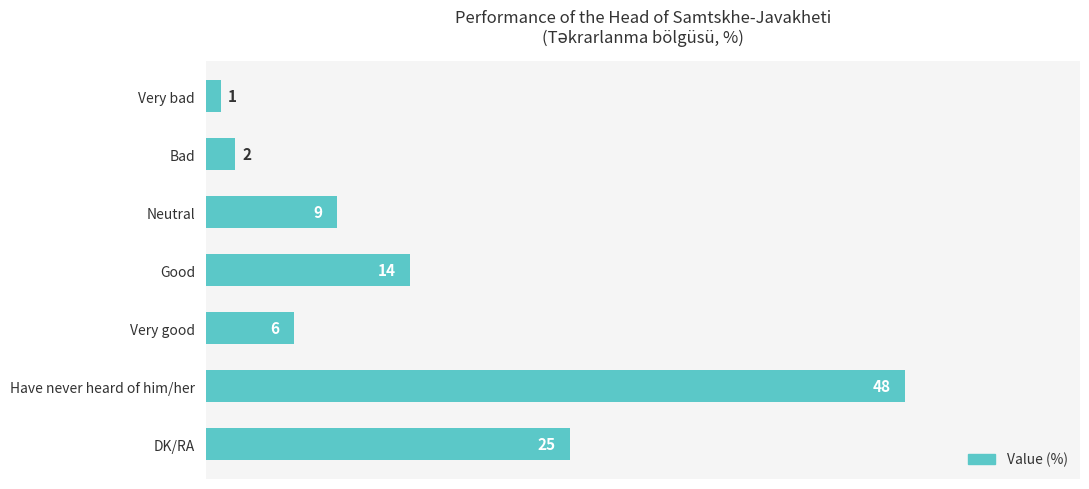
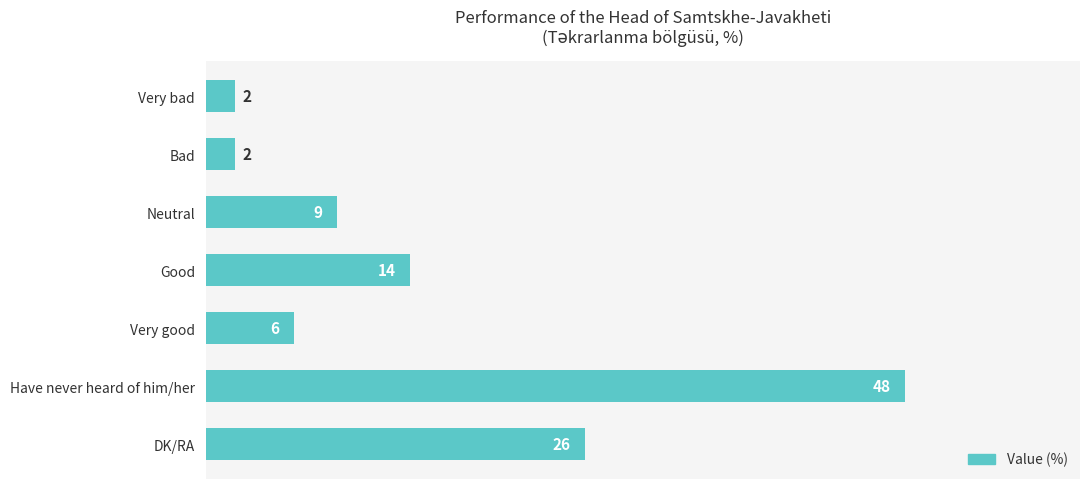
  {
-   "Very bad": 1,
+   "Very bad": 2,
    "Bad": 2,
    "Neutral": 9,
    "Good": 14,
    "Very good": 6,
    "Have never heard of him/her": 48,
-   "DK/RA": 25
+   "DK/RA": 26
  }
